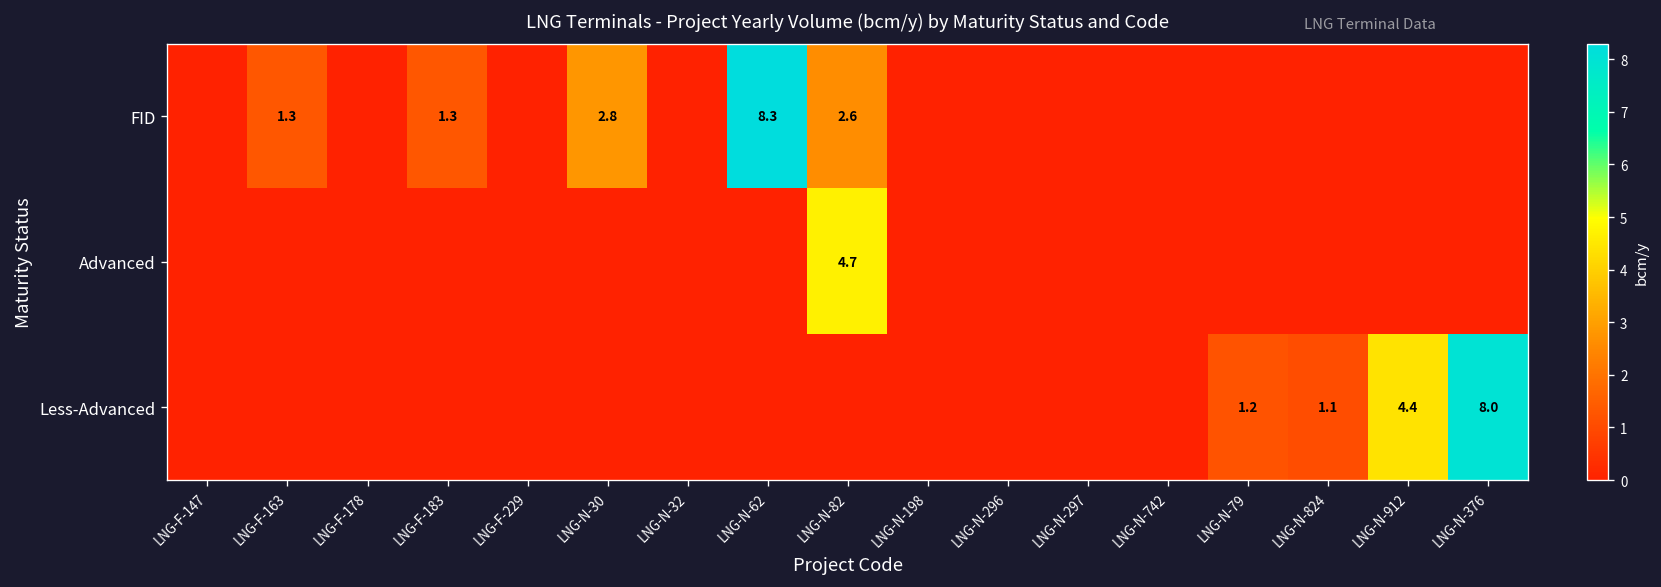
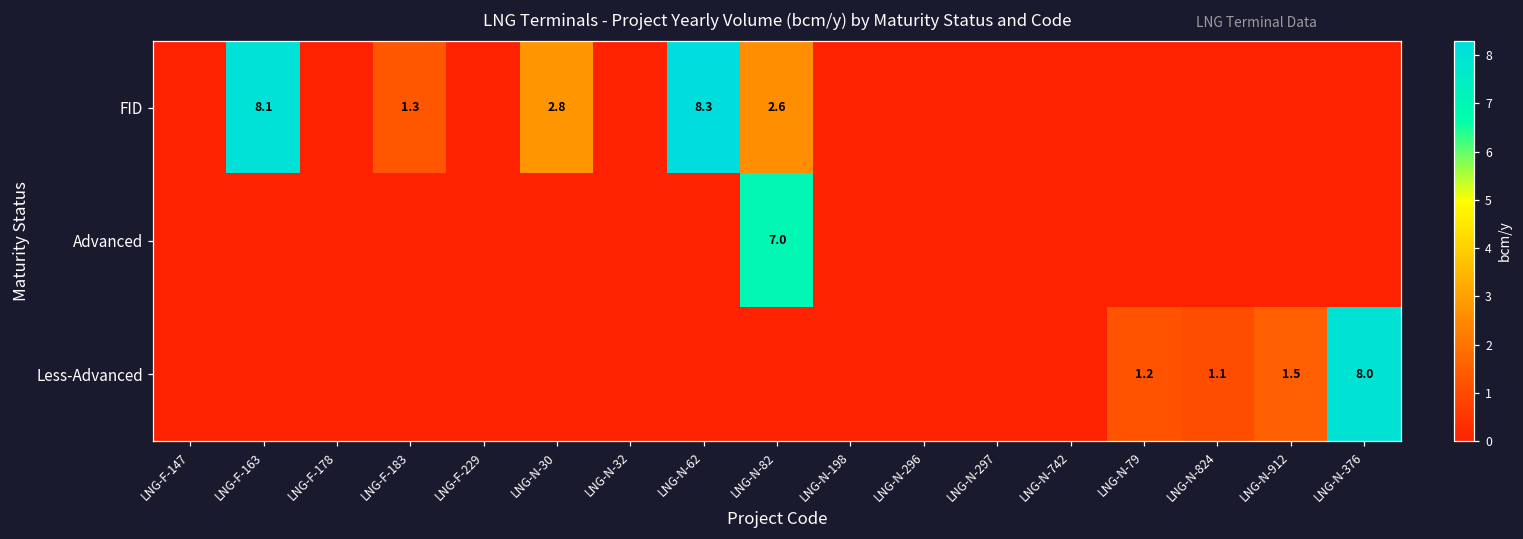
  {
    "FID": {
-     "LNG-F-163": 1.3,
+     "LNG-F-163": 8.1,
      "LNG-F-183": 1.3,
      "LNG-N-30": 2.8,
      "LNG-N-62": 8.3,
      "LNG-N-82": 2.6
    },
    "Advanced": {
-     "LNG-N-82": 4.7
+     "LNG-N-82": 7.0
    },
    "Less-Advanced": {
      "LNG-N-79": 1.2,
      "LNG-N-824": 1.1,
-     "LNG-N-912": 4.4,
+     "LNG-N-912": 1.5,
      "LNG-N-376": 8.0
    }
  }
